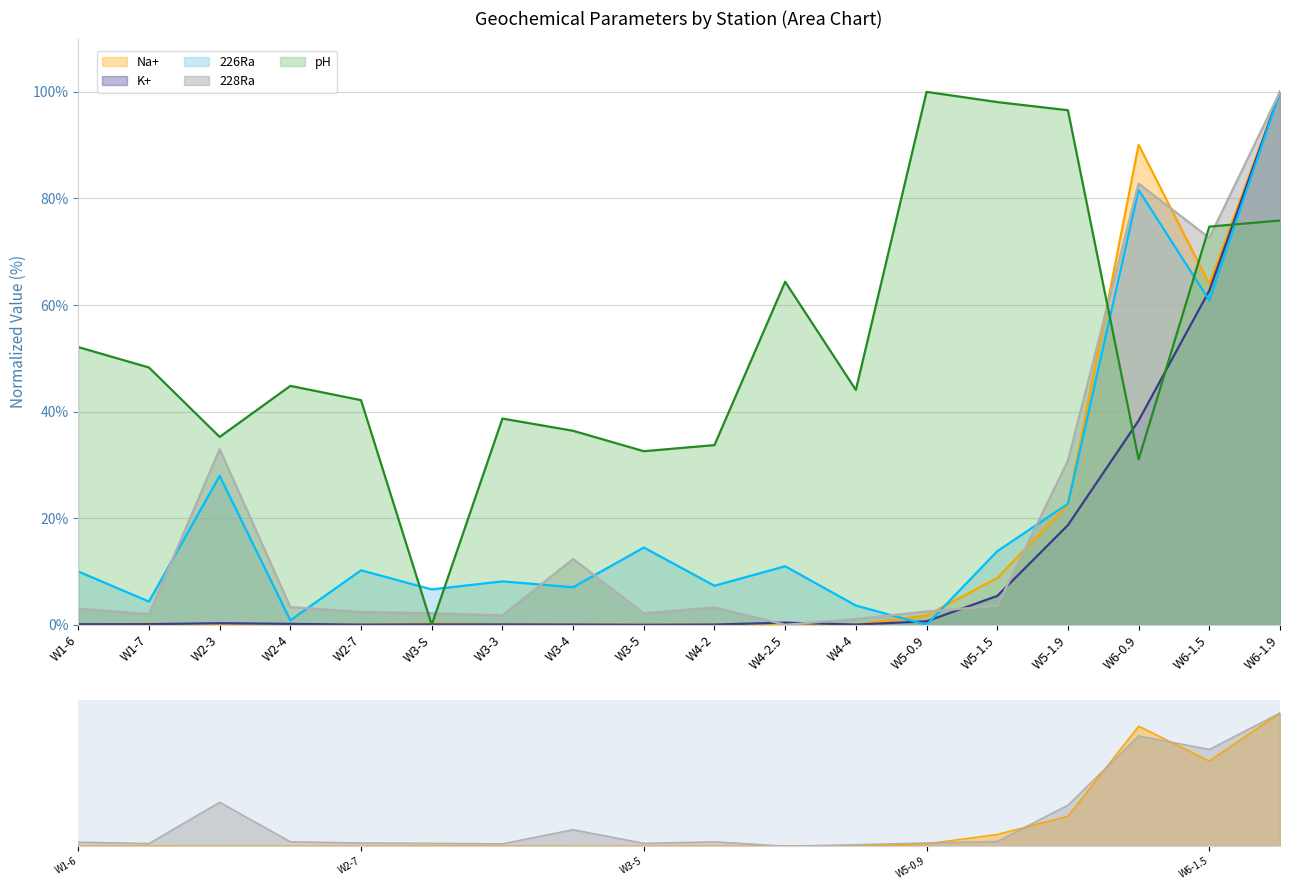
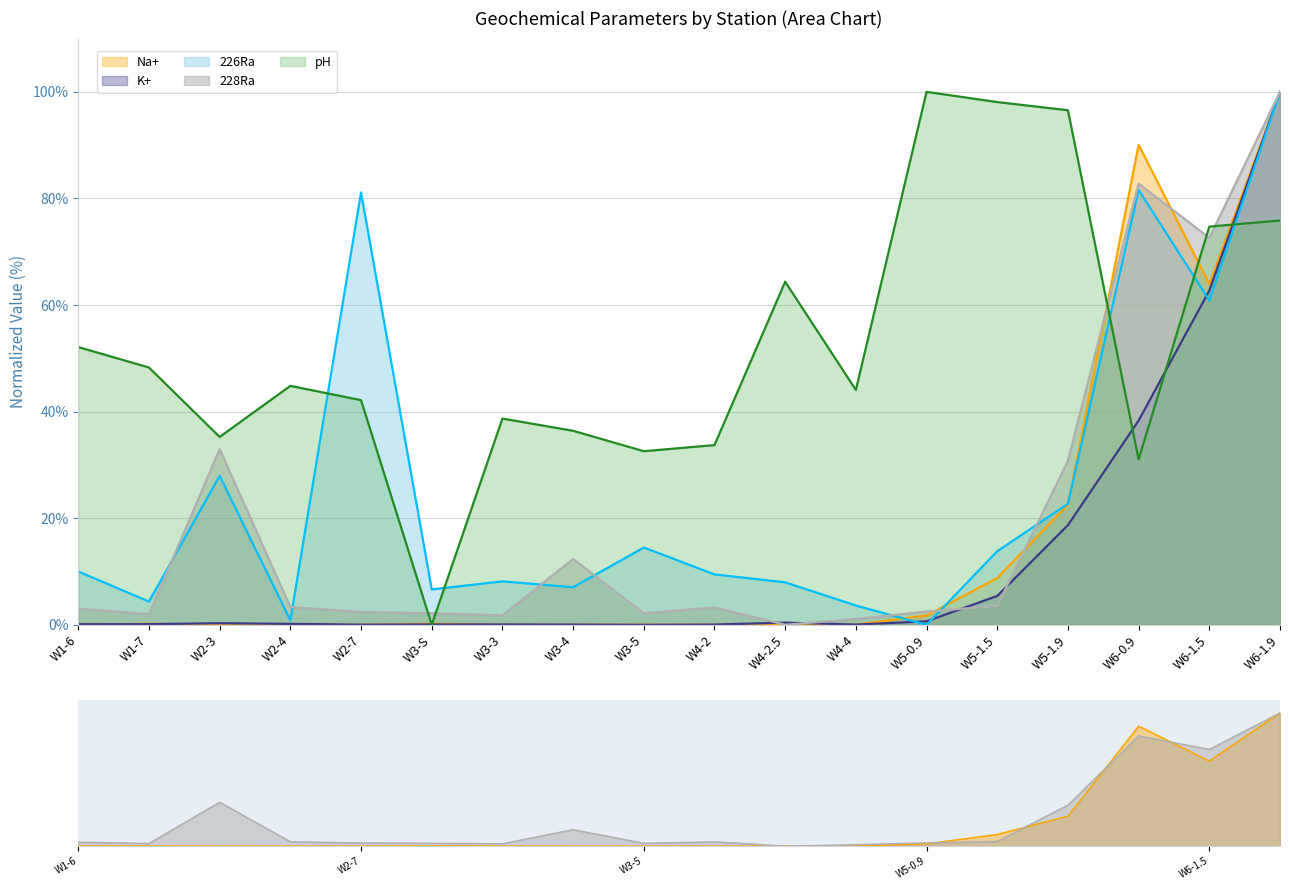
  {
    "Geochemical Parameters by Station (Area Chart)": {
      "Na+": {
        "W5-0.9": "2%",
        "W5-1.5": "9%",
        "W6-0.9": "90%",
        "W6-1.5": "64%"
      },
      "226Ra": {
        "W1-6": "10%",
        "W1-7": "4%",
        "W2-3": "28%",
        "W2-4": "1%",
-       "W2-7": "10%",
+       "W2-7": "81%",
        "W3-S": "7%",
        "W3-3": "8%",
        "W3-4": "7%",
        "W3-5": "14%",
-       "W4-2": "7%",
-       "W4-2.5": "11%",
+       "W4-2": "9%",
+       "W4-2.5": "8%",
        "W4-4": "4%",
        "W5-0.9": "0%",
        "W5-1.5": "14%",
        "W6-0.9": "82%",
        "W6-1.5": "61%"
      }
    }
  }
